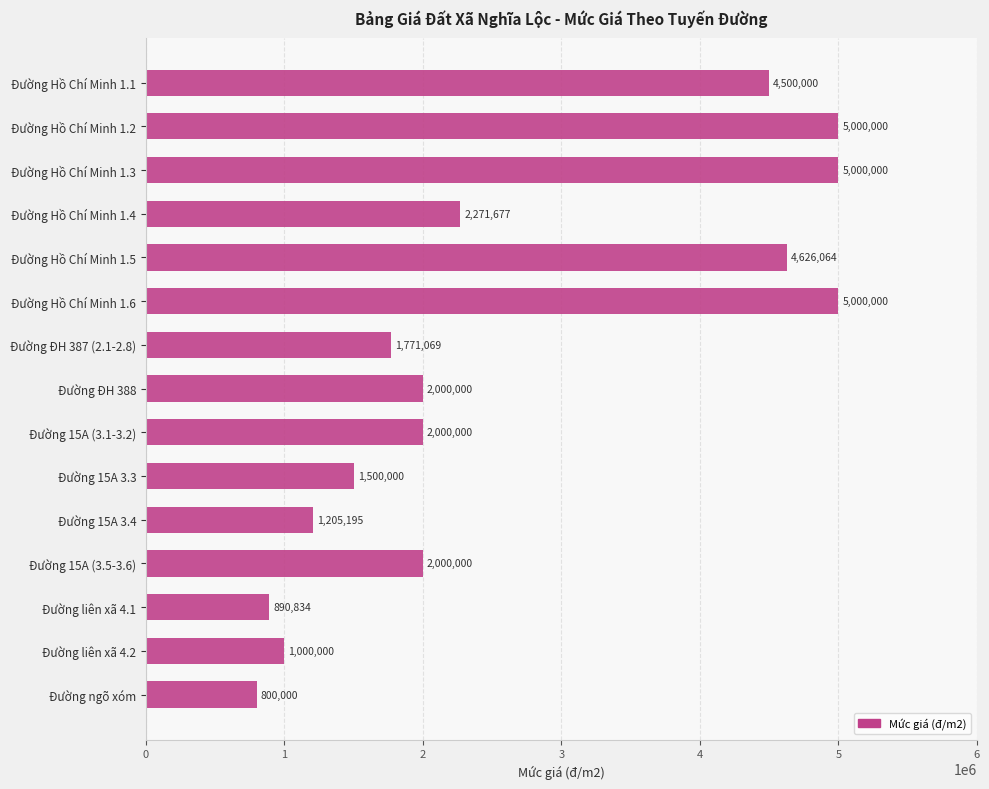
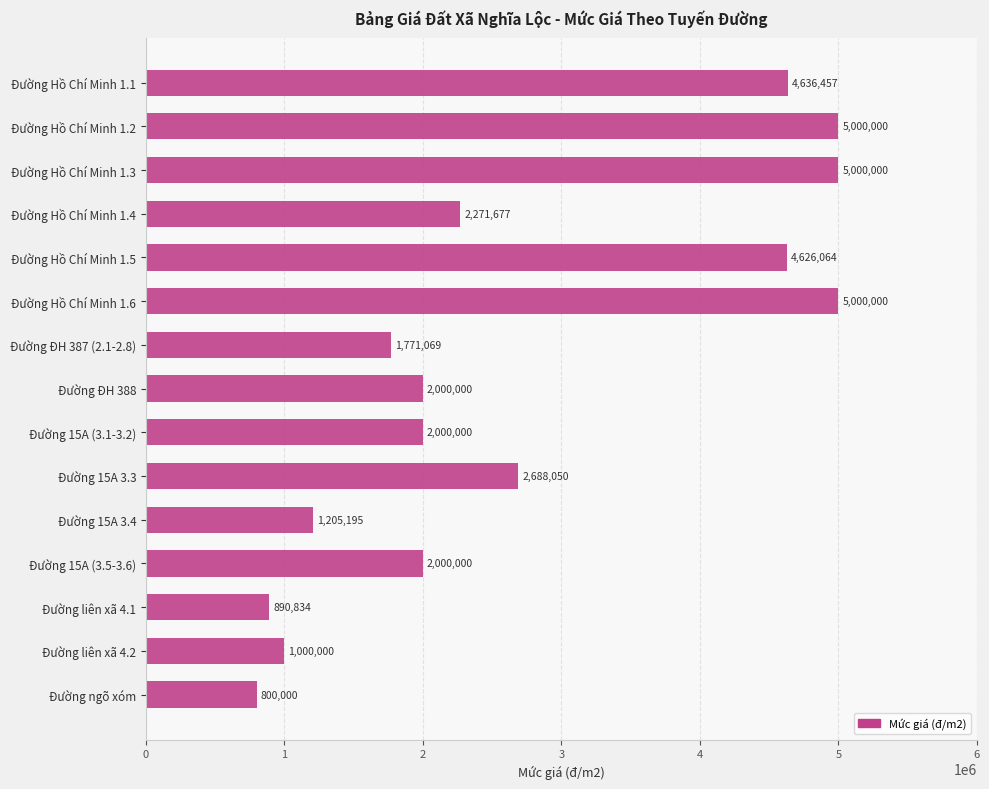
  {
-   "Đường Hồ Chí Minh 1.1": "4,500,000",
+   "Đường Hồ Chí Minh 1.1": "4,636,457",
    "Đường Hồ Chí Minh 1.2": "5,000,000",
    "Đường Hồ Chí Minh 1.3": "5,000,000",
    "Đường Hồ Chí Minh 1.4": "2,271,677",
    "Đường Hồ Chí Minh 1.5": "4,626,064",
    "Đường Hồ Chí Minh 1.6": "5,000,000",
    "Đường ĐH 387 (2.1-2.8)": "1,771,069",
    "Đường ĐH 388": "2,000,000",
    "Đường 15A (3.1-3.2)": "2,000,000",
-   "Đường 15A 3.3": "1,500,000",
+   "Đường 15A 3.3": "2,688,050",
    "Đường 15A 3.4": "1,205,195",
    "Đường 15A (3.5-3.6)": "2,000,000",
    "Đường liên xã 4.1": "890,834",
    "Đường liên xã 4.2": "1,000,000",
    "Đường ngõ xóm": "800,000"
  }
